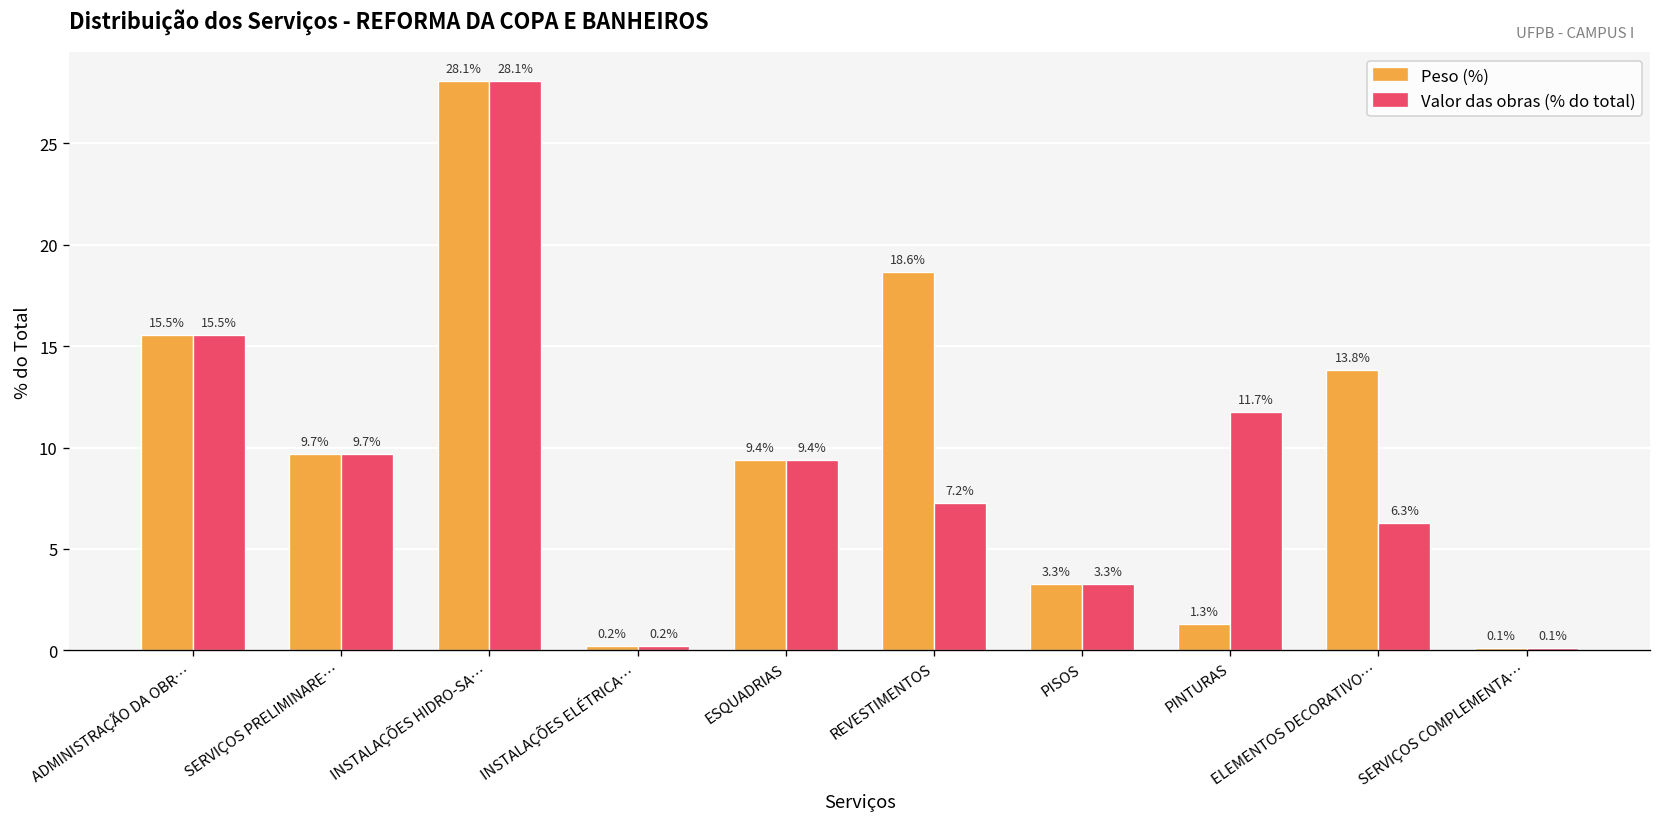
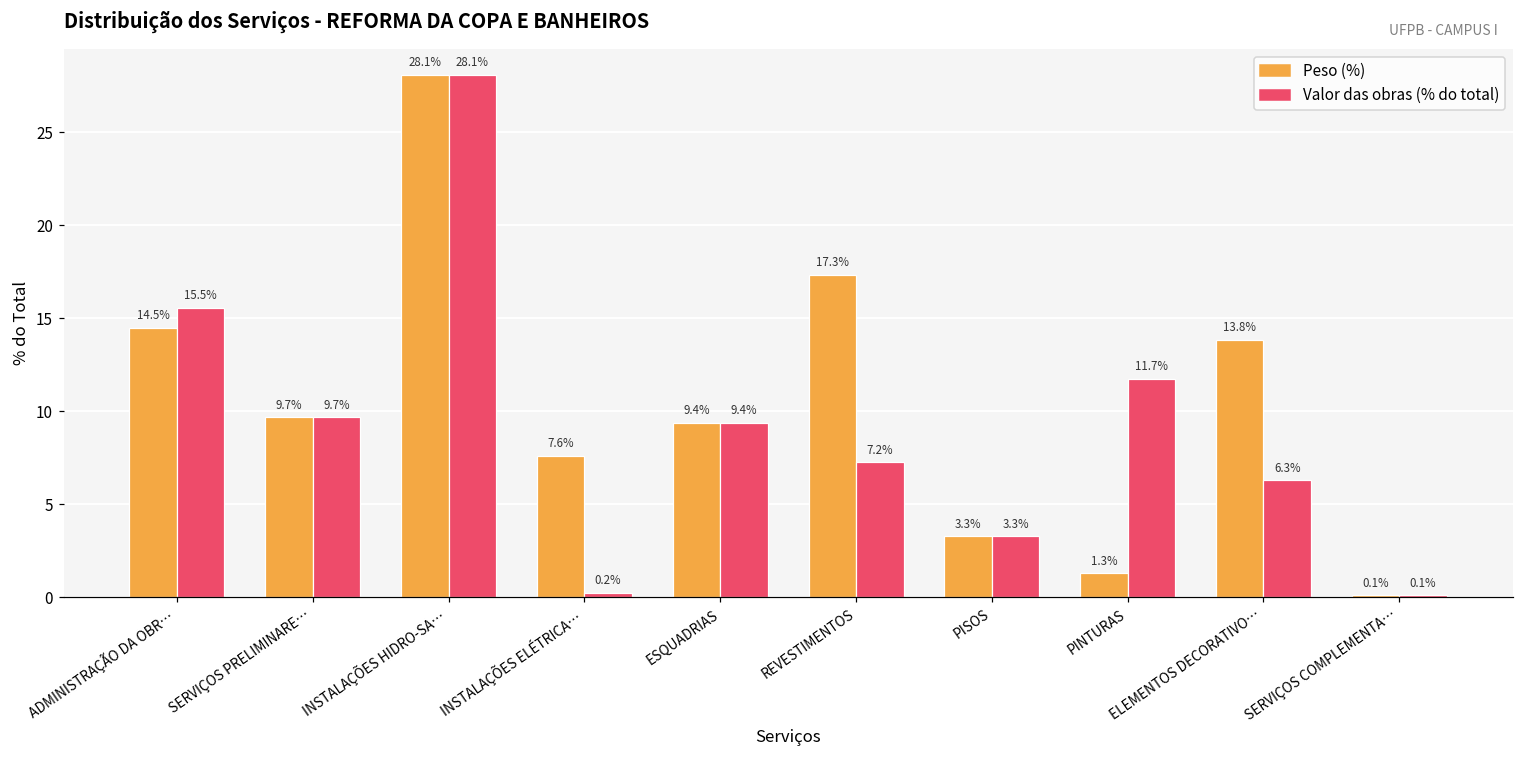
  {
    "Peso (%)": {
-     "ADMINISTRAÇÃO DA OBR…": "15.5%",
+     "ADMINISTRAÇÃO DA OBR…": "14.5%",
      "SERVIÇOS PRELIMINARE…": "9.7%",
      "INSTALAÇÕES HIDRO-SA…": "28.1%",
-     "INSTALAÇÕES ELÉTRICA…": "0.2%",
+     "INSTALAÇÕES ELÉTRICA…": "7.6%",
      "ESQUADRIAS": "9.4%",
-     "REVESTIMENTOS": "18.6%",
+     "REVESTIMENTOS": "17.3%",
      "PISOS": "3.3%",
      "PINTURAS": "1.3%",
      "ELEMENTOS DECORATIVO…": "13.8%",
      "SERVIÇOS COMPLEMENTA…": "0.1%"
    },
    "Valor das obras (% do total)": {
      "ADMINISTRAÇÃO DA OBR…": "15.5%",
      "SERVIÇOS PRELIMINARE…": "9.7%",
      "INSTALAÇÕES HIDRO-SA…": "28.1%",
      "INSTALAÇÕES ELÉTRICA…": "0.2%",
      "ESQUADRIAS": "9.4%",
      "REVESTIMENTOS": "7.2%",
      "PISOS": "3.3%",
      "PINTURAS": "11.7%",
      "ELEMENTOS DECORATIVO…": "6.3%",
      "SERVIÇOS COMPLEMENTA…": "0.1%"
    }
  }
